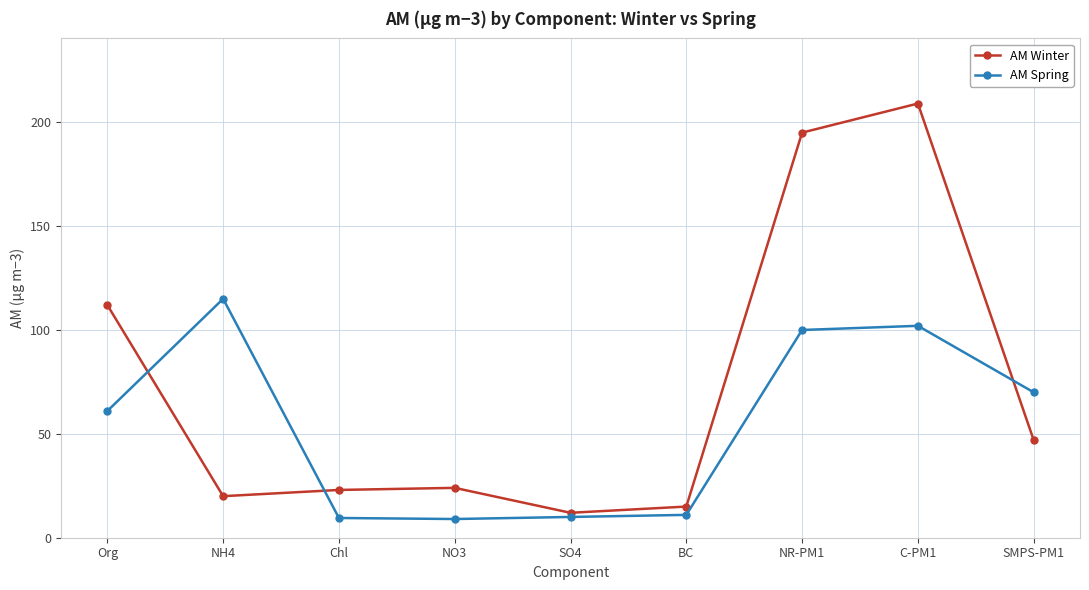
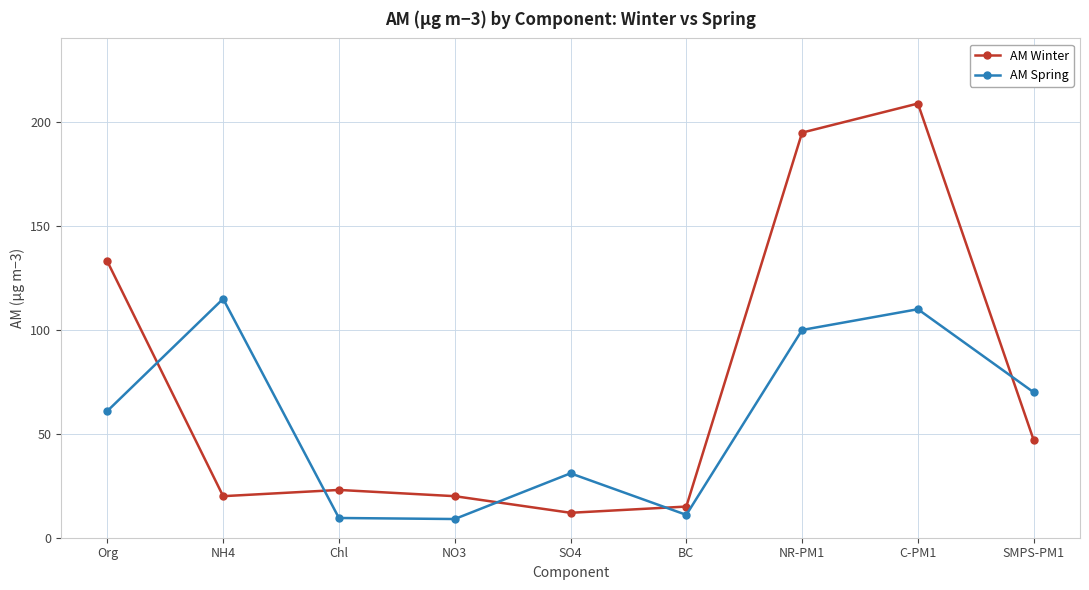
  {
    "AM Winter": {
-     "Org": 112,
+     "Org": 133,
      "NH4": 20,
      "Chl": 23,
-     "NO3": 24,
+     "NO3": 20,
      "SO4": 12,
      "BC": 15,
      "NR-PM1": 195,
      "C-PM1": 209,
      "SMPS-PM1": 47
    },
    "AM Spring": {
      "Org": 61,
      "NH4": 115,
      "Chl": 10,
      "NO3": 9,
-     "SO4": 10,
+     "SO4": 31,
      "BC": 11,
      "NR-PM1": 100,
-     "C-PM1": 102,
+     "C-PM1": 110,
      "SMPS-PM1": 70
    }
  }
